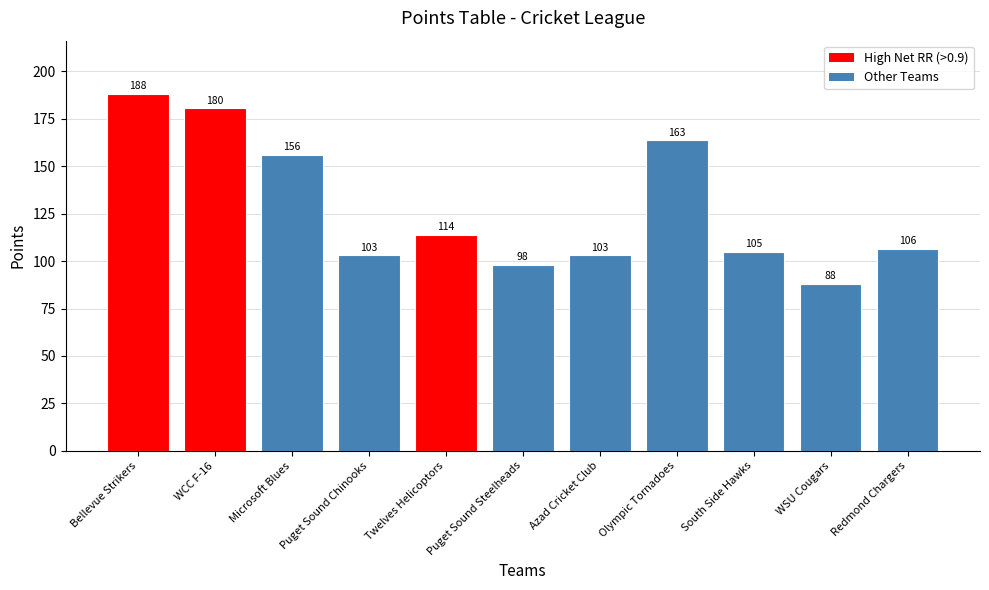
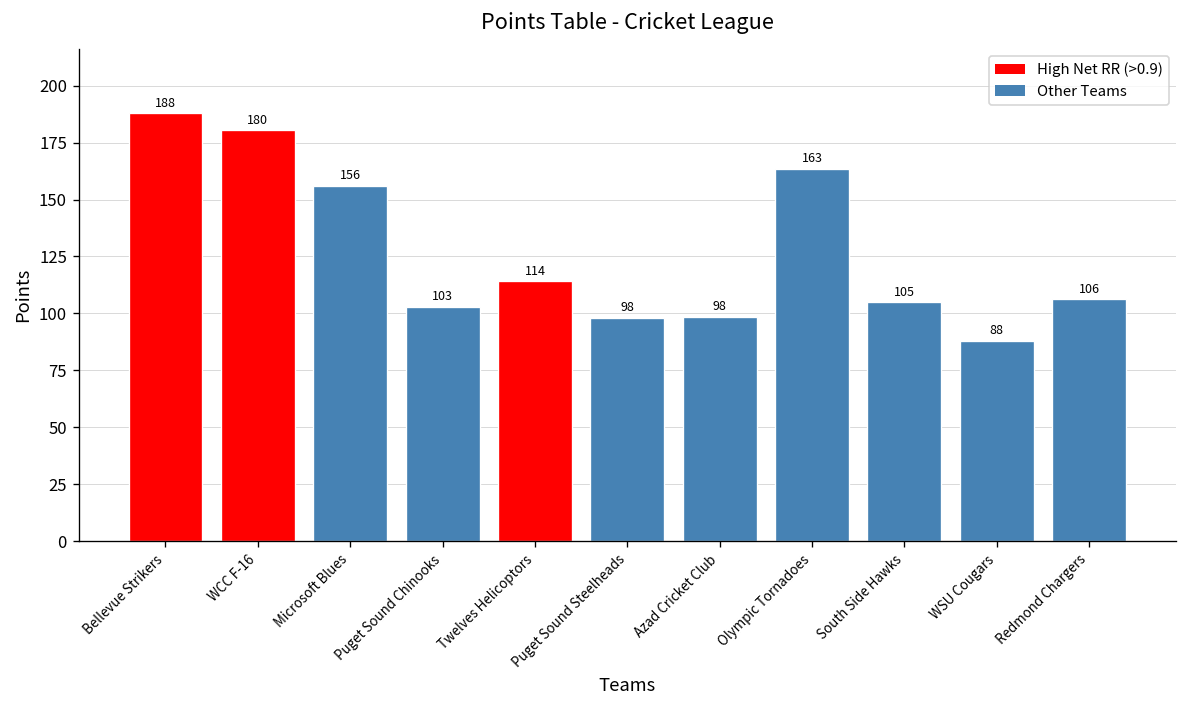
  {
    "Bellevue Strikers": 188,
    "WCC F-16": 180,
    "Microsoft Blues": 156,
    "Puget Sound Chinooks": 103,
    "Twelves Helicoptors": 114,
    "Puget Sound Steelheads": 98,
-   "Azad Cricket Club": 103,
+   "Azad Cricket Club": 98,
    "South Side Hawks": 105,
    "WSU Cougars": 88,
    "Redmond Chargers": 106
  }
